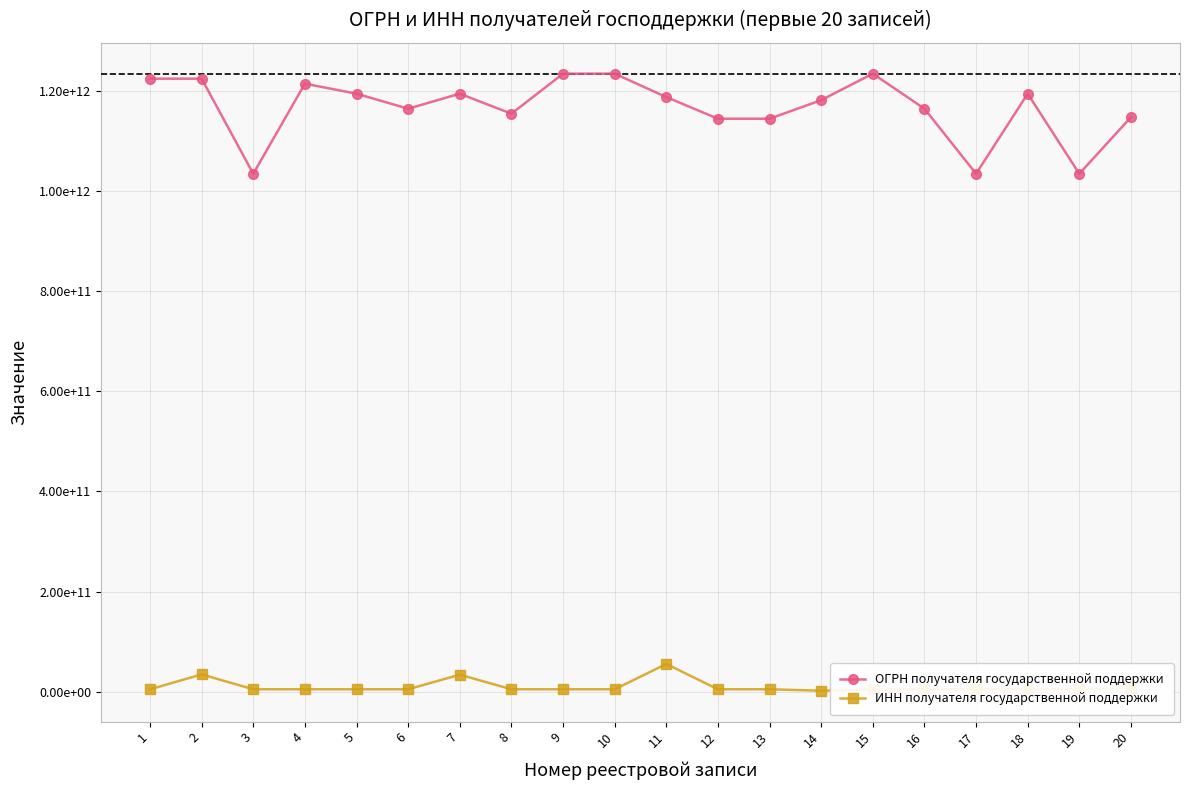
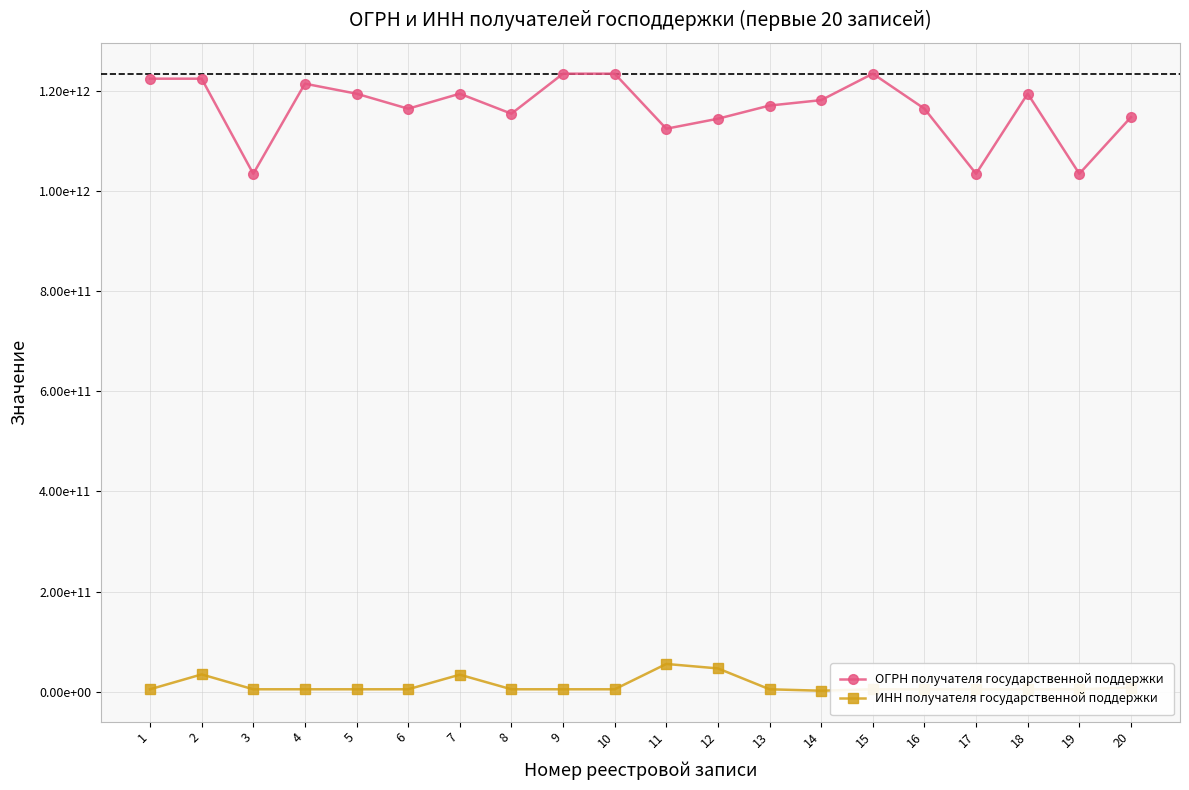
  {
    "ОГРН получателя государственной поддержки": {
      "1": 1220000000000,
      "2": 1220000000000,
      "3": 1030000000000,
      "4": 1210000000000,
      "5": 1190000000000,
      "6": 1160000000000,
      "7": 1190000000000,
      "8": 1150000000000,
      "9": 1230000000000,
      "10": 1230000000000,
-     "11": 1190000000000,
+     "11": 1120000000000,
      "12": 1140000000000,
-     "13": 1140000000000,
+     "13": 1170000000000,
      "14": 1180000000000,
      "15": 1230000000000,
      "16": 1160000000000,
      "17": 1030000000000,
      "18": 1190000000000,
      "19": 1030000000000,
      "20": 1150000000000
    },
    "ИНН получателя государственной поддержки": {
      "1": 0,
      "2": 30000000000,
      "3": 0,
      "4": 0,
      "5": 0,
      "6": 0,
      "7": 30000000000,
      "8": 0,
      "9": 0,
      "10": 0,
      "11": 60000000000,
-     "12": 0,
+     "12": 50000000000,
      "13": 0,
      "14": 0
    }
  }
